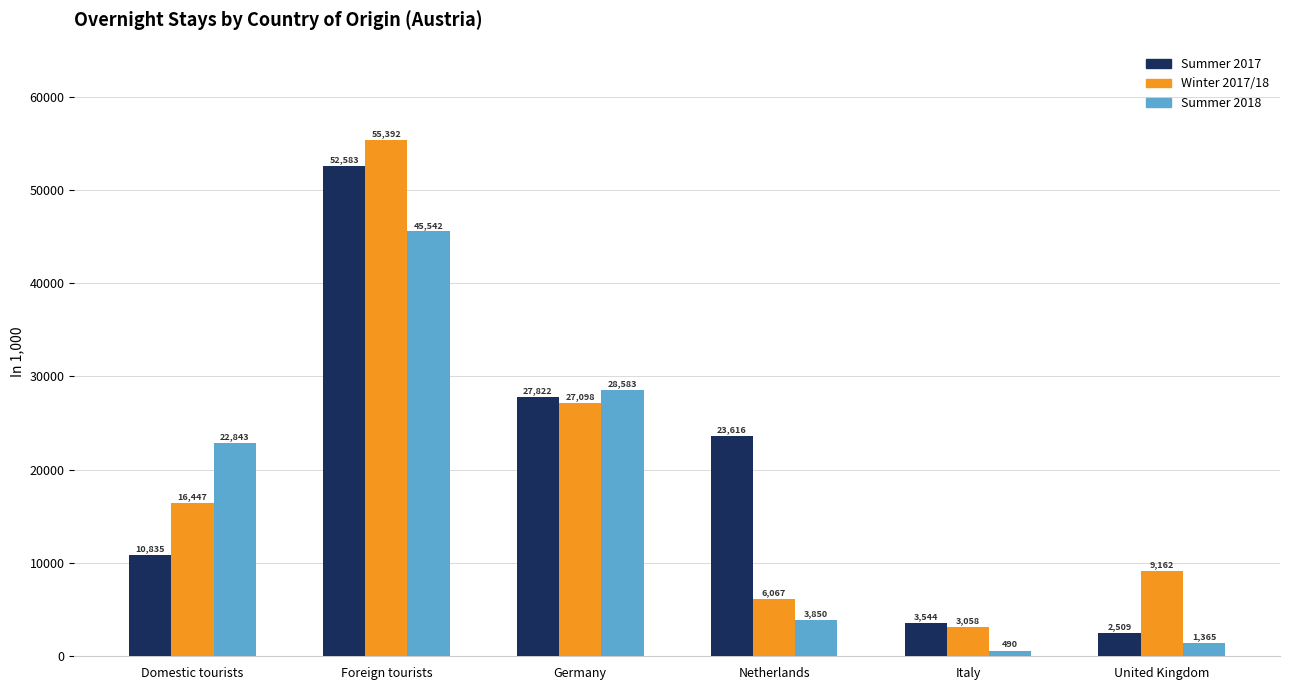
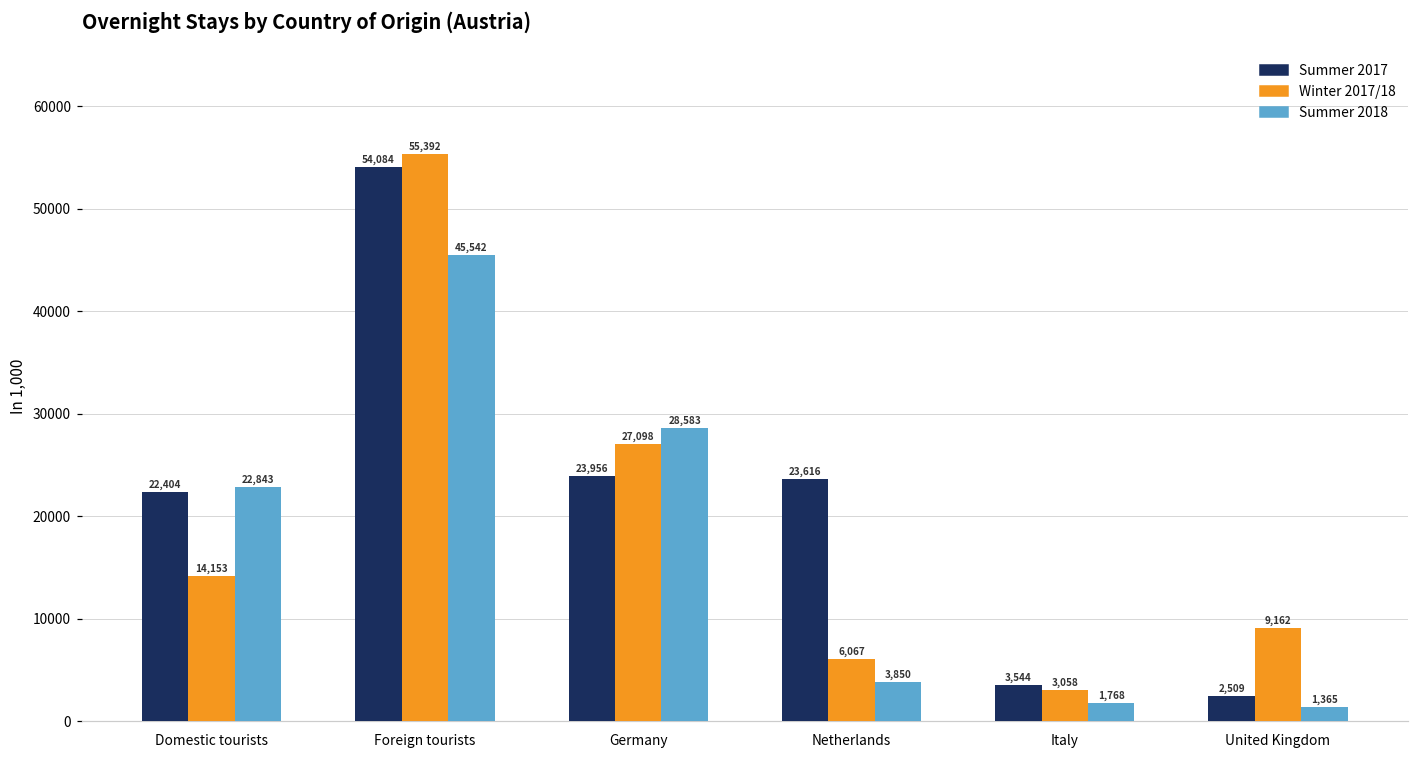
  {
    "Summer 2017": {
-     "Domestic tourists": "10,835",
-     "Foreign tourists": "52,583",
-     "Germany": "27,822",
+     "Domestic tourists": "22,404",
+     "Foreign tourists": "54,084",
+     "Germany": "23,956",
      "Netherlands": "23,616",
      "Italy": "3,544",
      "United Kingdom": "2,509"
    },
    "Winter 2017/18": {
-     "Domestic tourists": "16,447",
+     "Domestic tourists": "14,153",
      "Foreign tourists": "55,392",
      "Germany": "27,098",
      "Netherlands": "6,067",
      "Italy": "3,058",
      "United Kingdom": "9,162"
    },
    "Summer 2018": {
      "Domestic tourists": "22,843",
      "Foreign tourists": "45,542",
      "Germany": "28,583",
      "Netherlands": "3,850",
-     "Italy": "490",
+     "Italy": "1,768",
      "United Kingdom": "1,365"
    }
  }
